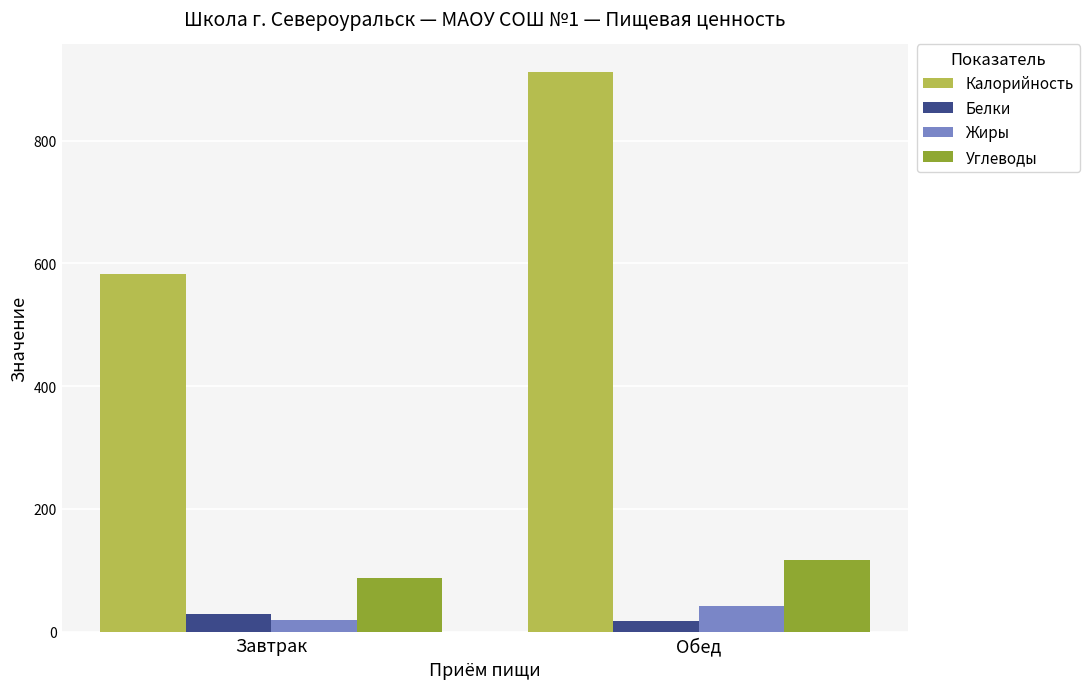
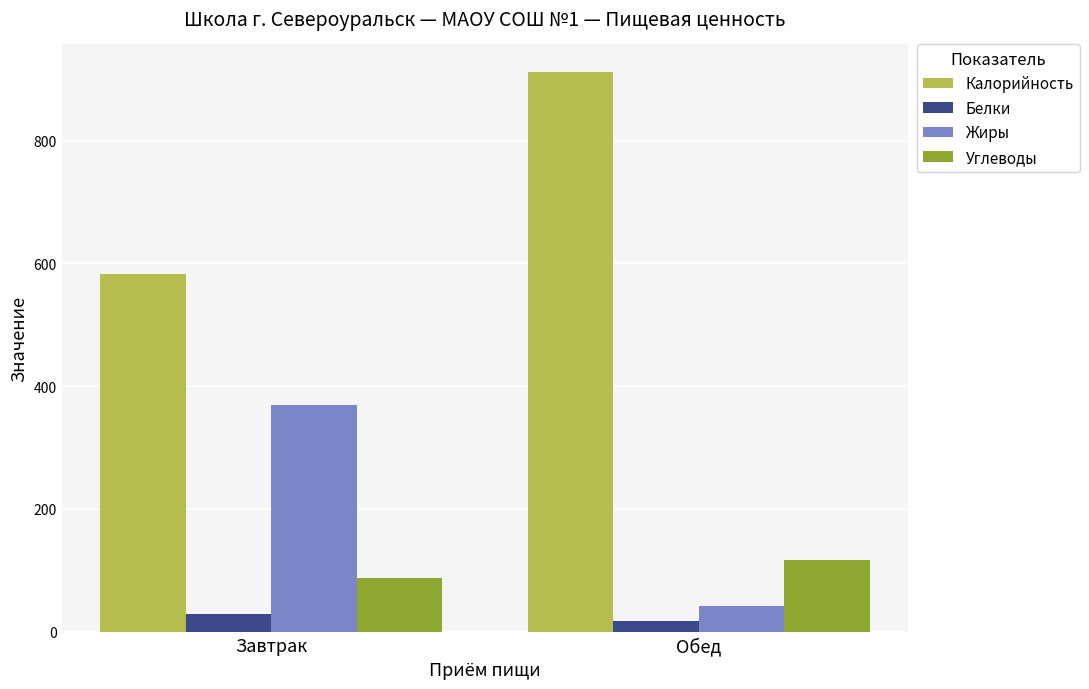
  {
    "Белки": {
      "Завтрак": 30,
      "Обед": 20
    },
    "Жиры": {
-     "Завтрак": 20,
+     "Завтрак": 370,
      "Обед": 40
    }
  }
